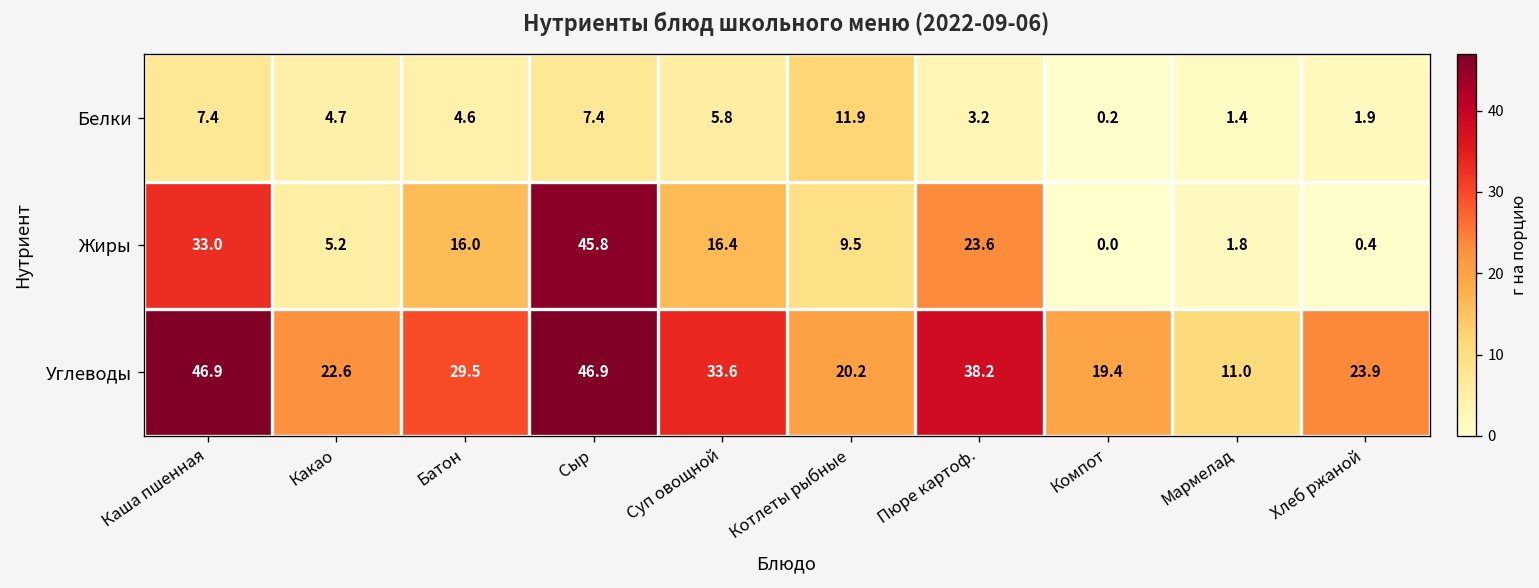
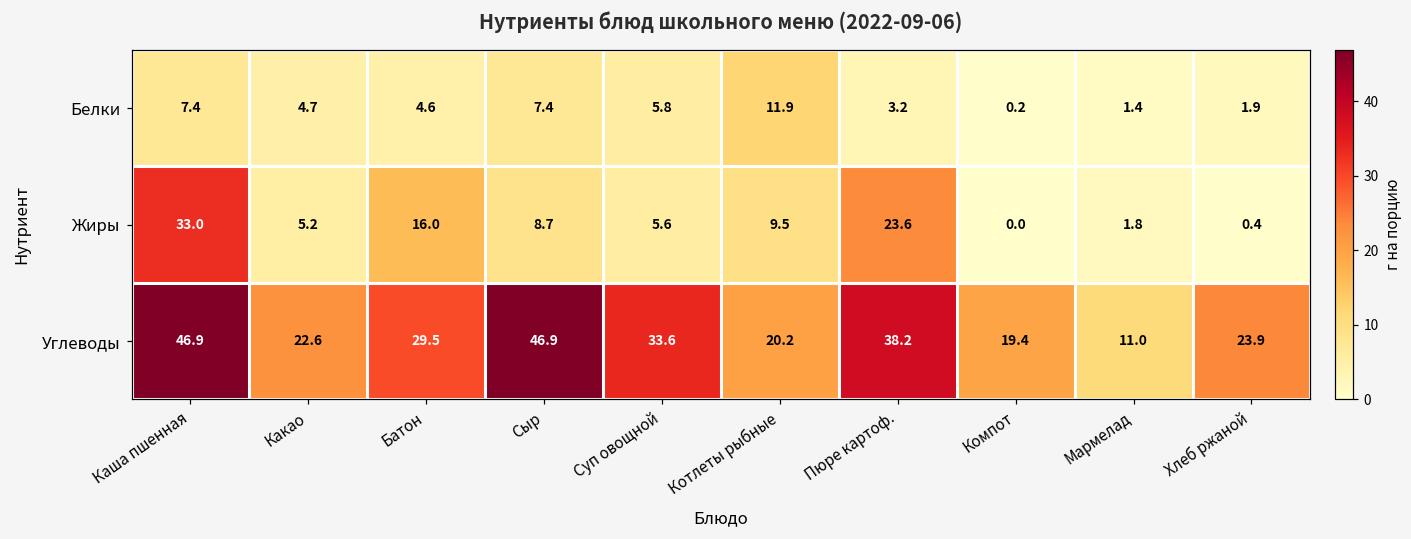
  {
    "Белки": {
      "Каша пшенная": 7.4,
      "Какао": 4.7,
      "Батон": 4.6,
      "Сыр": 7.4,
      "Суп овощной": 5.8,
      "Котлеты рыбные": 11.9,
      "Пюре картоф.": 3.2,
      "Компот": 0.2,
      "Мармелад": 1.4,
      "Хлеб ржаной": 1.9
    },
    "Жиры": {
      "Каша пшенная": 33.0,
      "Какао": 5.2,
      "Батон": 16.0,
-     "Сыр": 45.8,
-     "Суп овощной": 16.4,
+     "Сыр": 8.7,
+     "Суп овощной": 5.6,
      "Котлеты рыбные": 9.5,
      "Пюре картоф.": 23.6,
      "Компот": 0.0,
      "Мармелад": 1.8,
      "Хлеб ржаной": 0.4
    },
    "Углеводы": {
      "Каша пшенная": 46.9,
      "Какао": 22.6,
      "Батон": 29.5,
      "Сыр": 46.9,
      "Суп овощной": 33.6,
      "Котлеты рыбные": 20.2,
      "Пюре картоф.": 38.2,
      "Компот": 19.4,
      "Мармелад": 11.0,
      "Хлеб ржаной": 23.9
    }
  }
